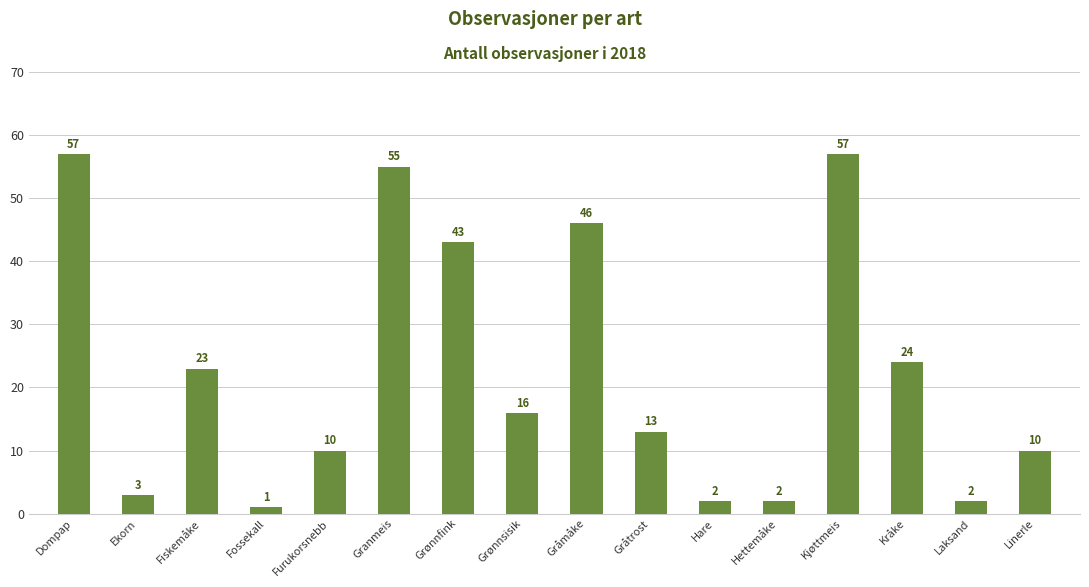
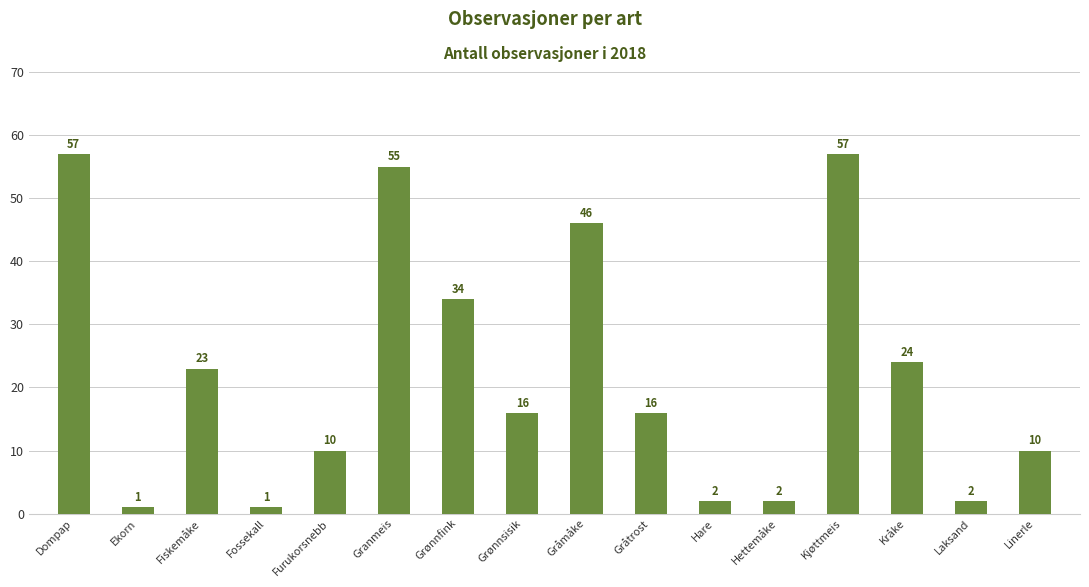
  {
    "Dompap": 57,
-   "Ekorn": 3,
+   "Ekorn": 1,
    "Fiskemåke": 23,
    "Fossekall": 1,
    "Furukorsnebb": 10,
    "Granmeis": 55,
-   "Grønnfink": 43,
+   "Grønnfink": 34,
    "Grønnsisik": 16,
    "Gråmåke": 46,
-   "Gråtrost": 13,
+   "Gråtrost": 16,
    "Hare": 2,
    "Hettemåke": 2,
    "Kjøttmeis": 57,
    "Kråke": 24,
    "Laksand": 2,
    "Linerle": 10
  }
